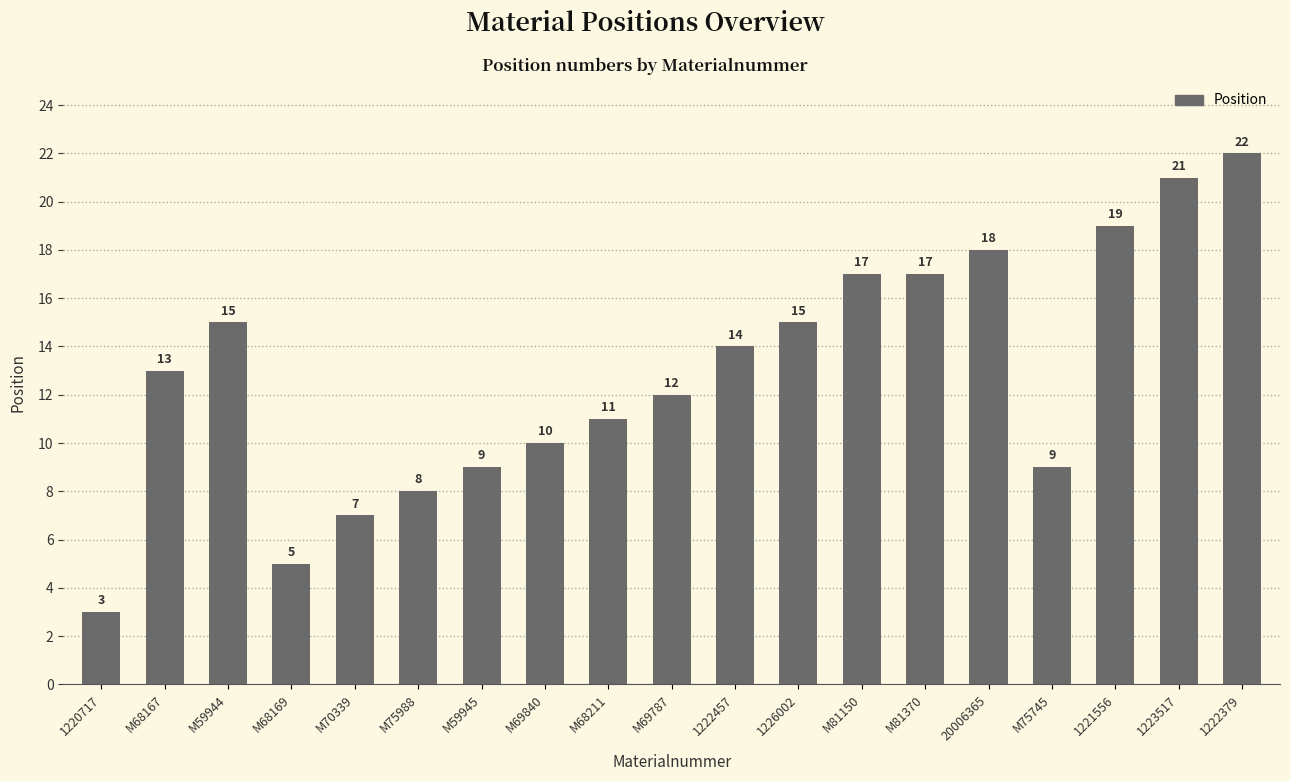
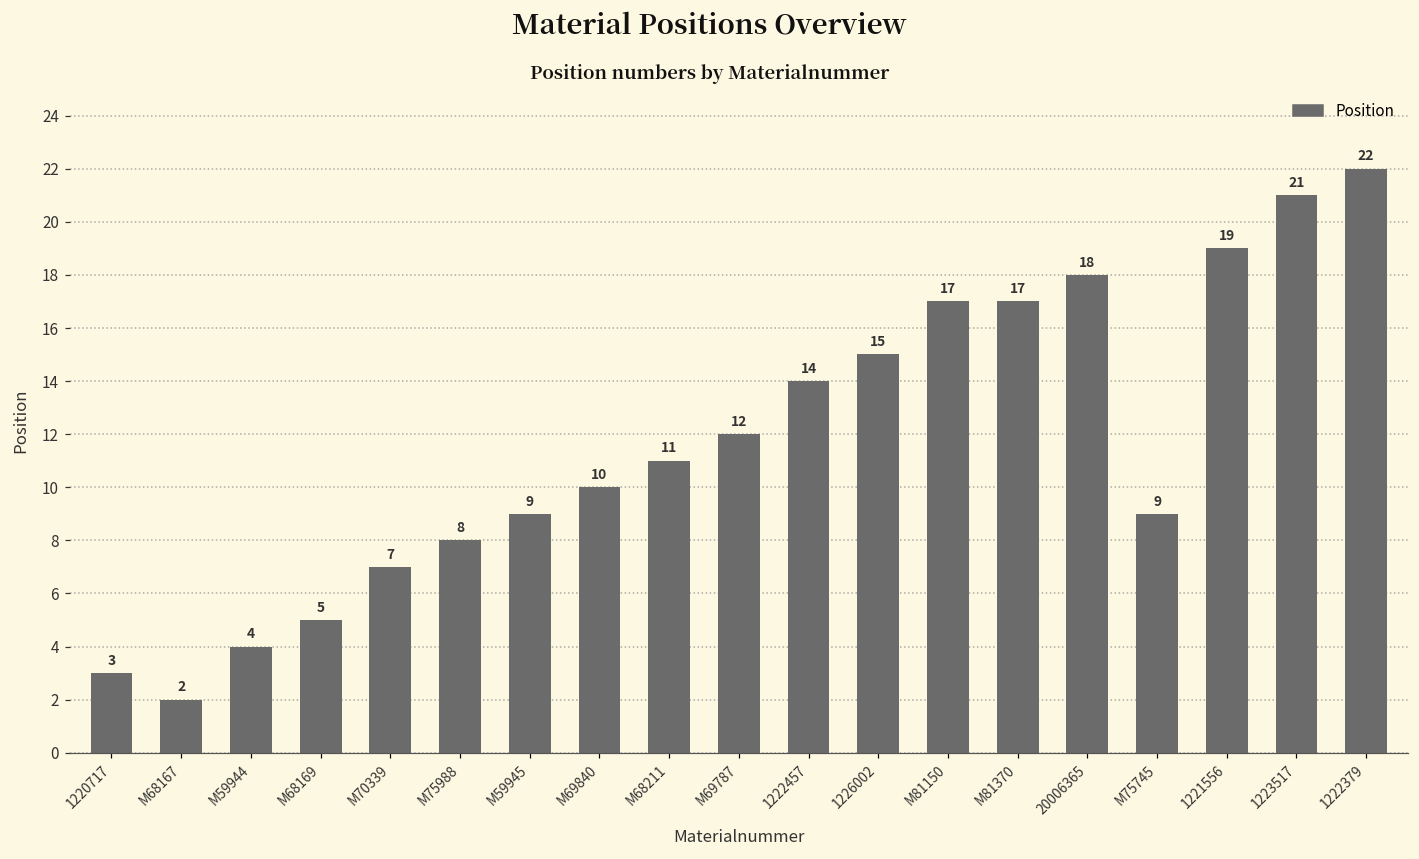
  {
    "1220717": 3,
-   "M68167": 13,
-   "M59944": 15,
+   "M68167": 2,
+   "M59944": 4,
    "M68169": 5,
    "M70339": 7,
    "M75988": 8,
    "M59945": 9,
    "M69840": 10,
    "M68211": 11,
    "M69787": 12,
    "1222457": 14,
    "1226002": 15,
    "M81150": 17,
    "M81370": 17,
    "20006365": 18,
    "M75745": 9,
    "1221556": 19,
    "1223517": 21,
    "1222379": 22
  }
